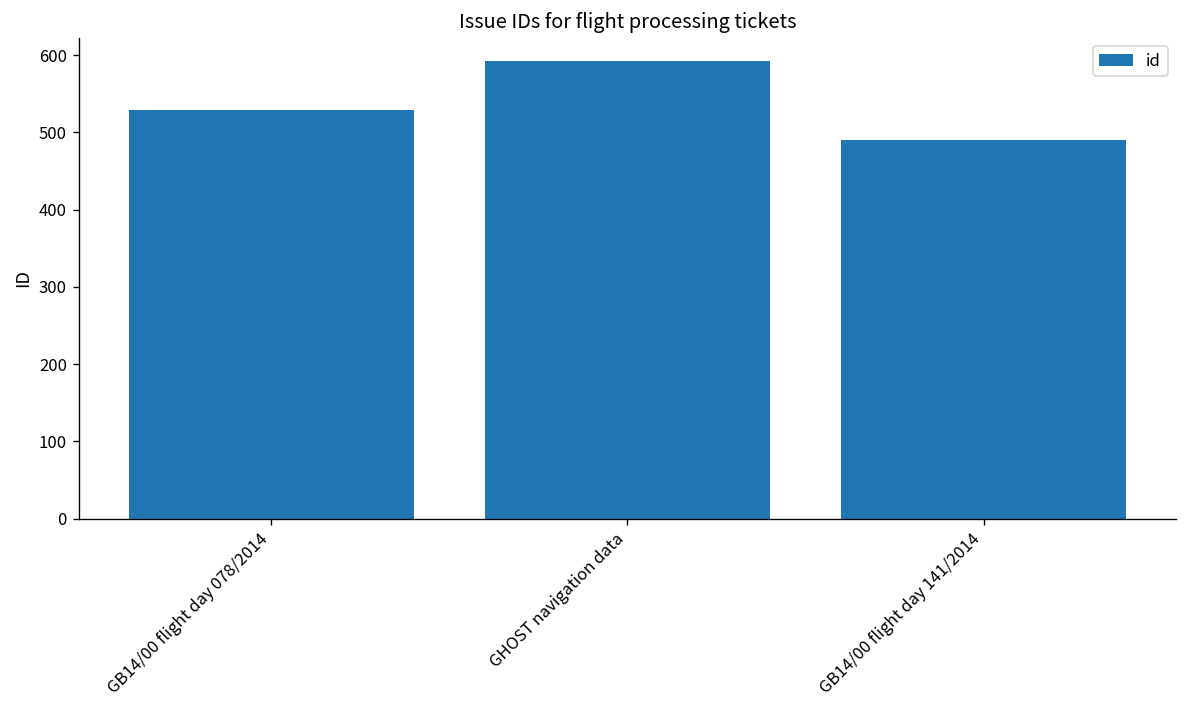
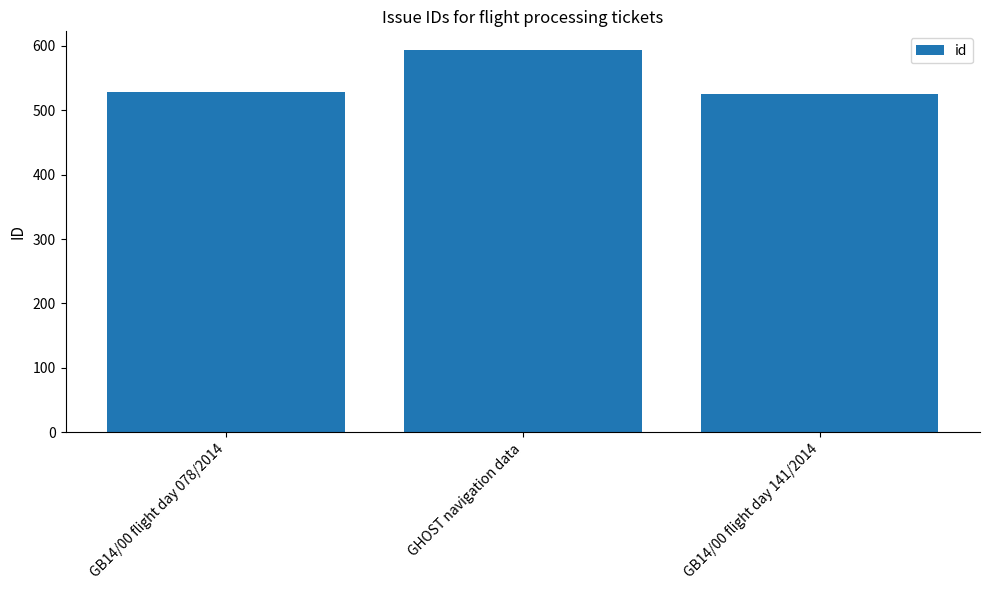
  {
    "GB14/00 flight day 078/2014": 530,
    "GHOST navigation data": 590,
-   "GB14/00 flight day 141/2014": 490
+   "GB14/00 flight day 141/2014": 530
  }
